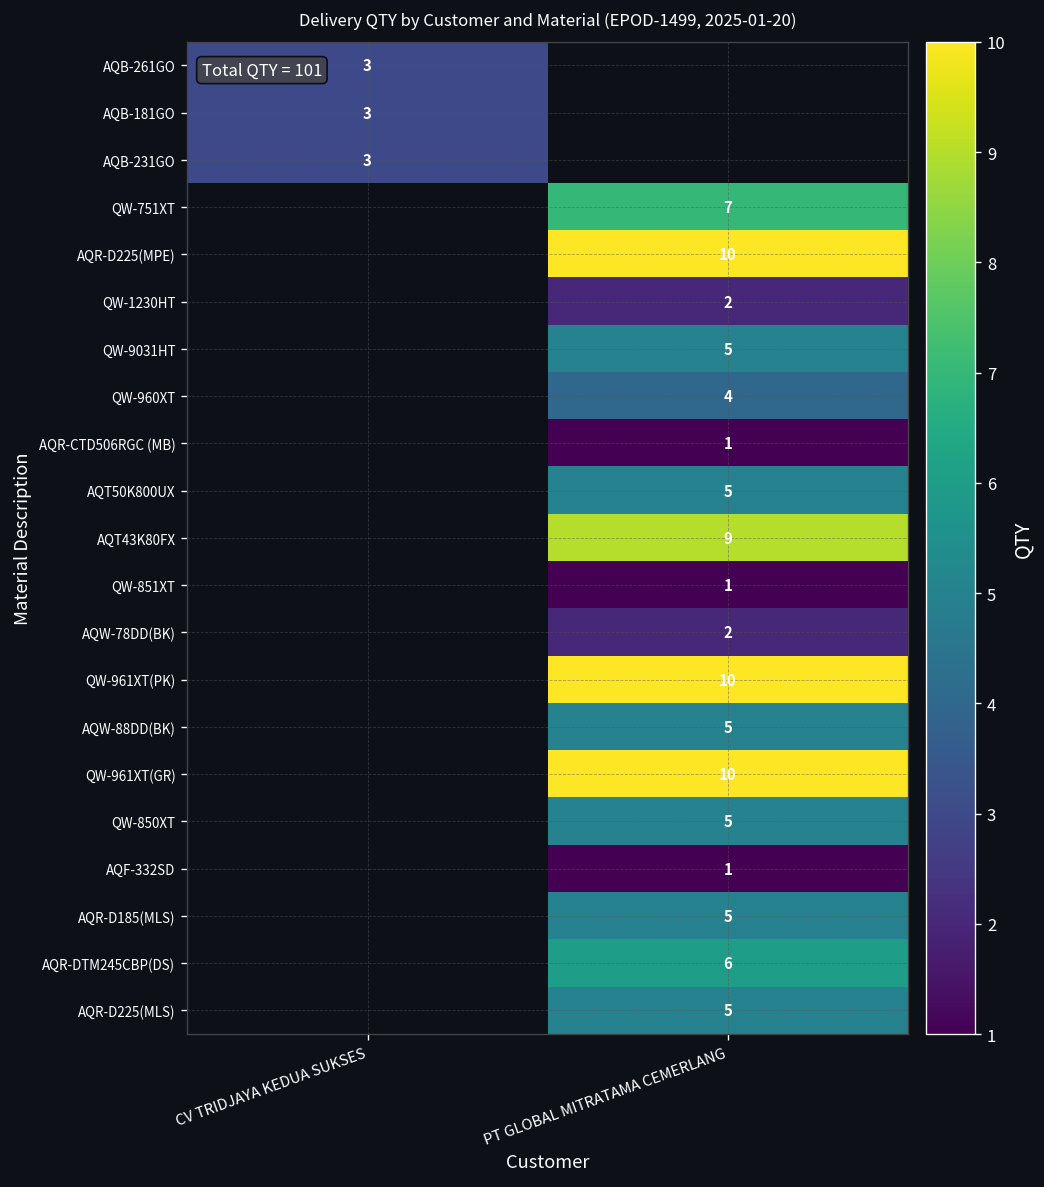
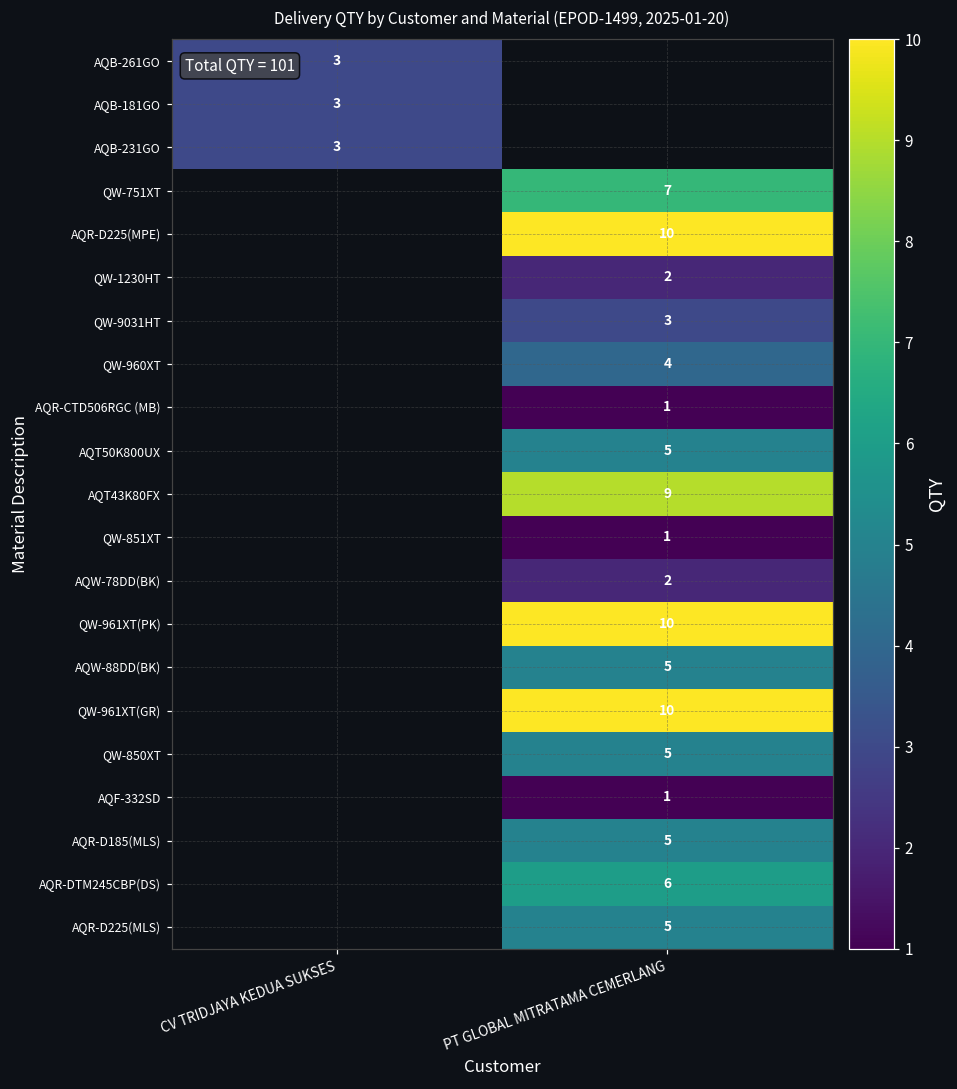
  {
    "AQB-261GO": {
      "CV TRIDJAYA KEDUA SUKSES": 3
    },
    "AQB-181GO": {
      "CV TRIDJAYA KEDUA SUKSES": 3
    },
    "AQB-231GO": {
      "CV TRIDJAYA KEDUA SUKSES": 3
    },
    "QW-751XT": {
      "PT GLOBAL MITRATAMA CEMERLANG": 7
    },
    "AQR-D225(MPE)": {
      "PT GLOBAL MITRATAMA CEMERLANG": 10
    },
    "QW-1230HT": {
      "PT GLOBAL MITRATAMA CEMERLANG": 2
    },
    "QW-9031HT": {
-     "PT GLOBAL MITRATAMA CEMERLANG": 5
+     "PT GLOBAL MITRATAMA CEMERLANG": 3
    },
    "QW-960XT": {
      "PT GLOBAL MITRATAMA CEMERLANG": 4
    },
    "AQR-CTD506RGC (MB)": {
      "PT GLOBAL MITRATAMA CEMERLANG": 1
    },
    "AQT50K800UX": {
      "PT GLOBAL MITRATAMA CEMERLANG": 5
    },
    "AQT43K80FX": {
      "PT GLOBAL MITRATAMA CEMERLANG": 9
    },
    "QW-851XT": {
      "PT GLOBAL MITRATAMA CEMERLANG": 1
    },
    "AQW-78DD(BK)": {
      "PT GLOBAL MITRATAMA CEMERLANG": 2
    },
    "QW-961XT(PK)": {
      "PT GLOBAL MITRATAMA CEMERLANG": 10
    },
    "AQW-88DD(BK)": {
      "PT GLOBAL MITRATAMA CEMERLANG": 5
    },
    "QW-961XT(GR)": {
      "PT GLOBAL MITRATAMA CEMERLANG": 10
    },
    "QW-850XT": {
      "PT GLOBAL MITRATAMA CEMERLANG": 5
    },
    "AQF-332SD": {
      "PT GLOBAL MITRATAMA CEMERLANG": 1
    },
    "AQR-D185(MLS)": {
      "PT GLOBAL MITRATAMA CEMERLANG": 5
    },
    "AQR-DTM245CBP(DS)": {
      "PT GLOBAL MITRATAMA CEMERLANG": 6
    },
    "AQR-D225(MLS)": {
      "PT GLOBAL MITRATAMA CEMERLANG": 5
    }
  }
